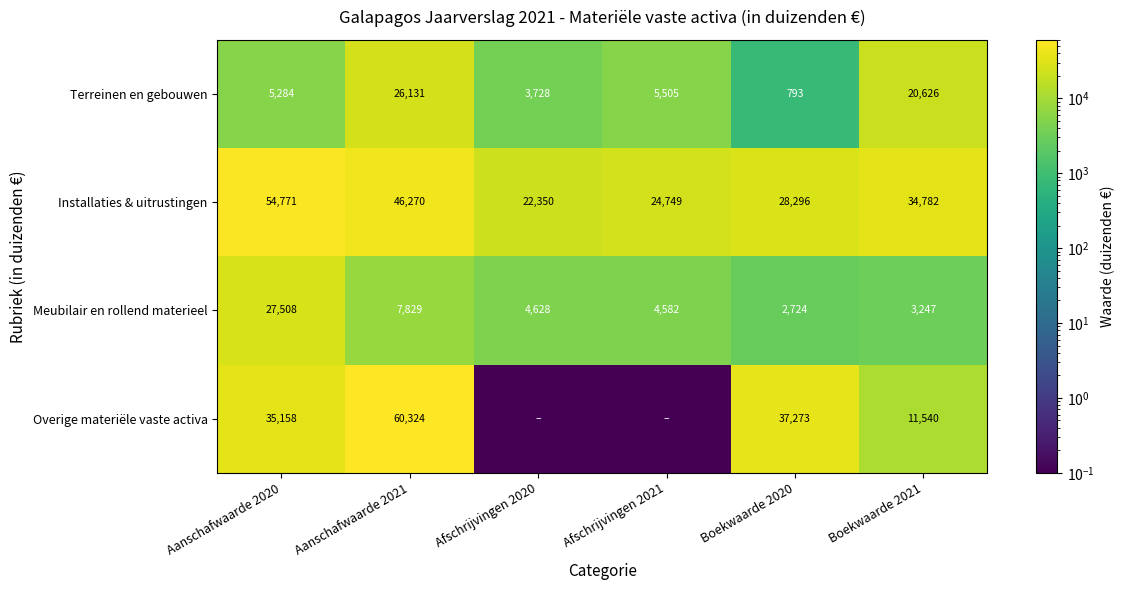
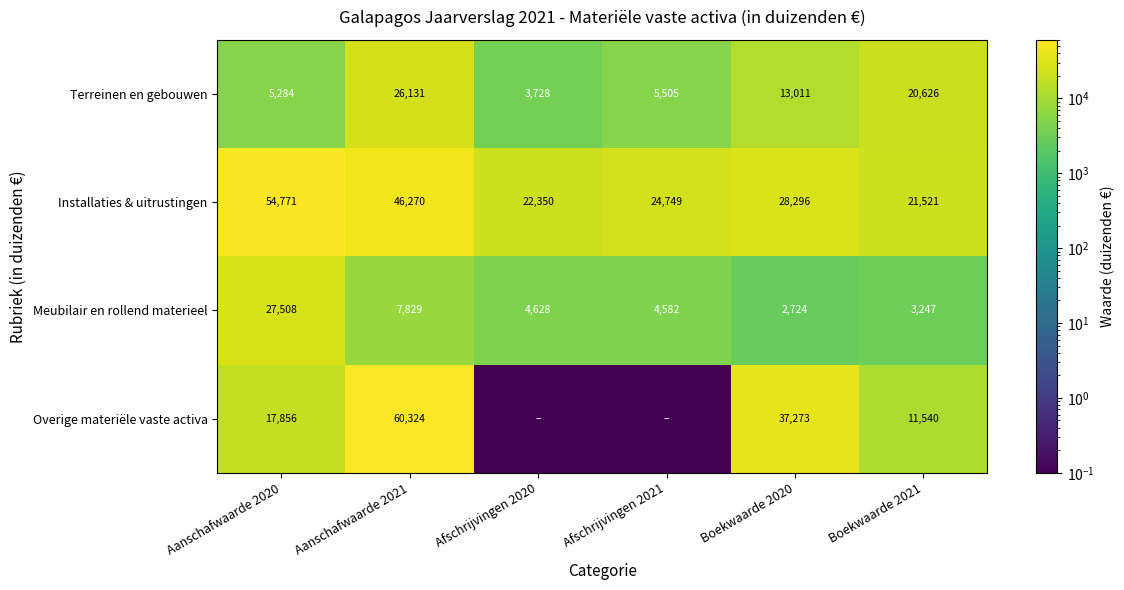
  {
    "Terreinen en gebouwen": {
      "Aanschafwaarde 2020": "5,284",
      "Aanschafwaarde 2021": "26,131",
      "Afschrijvingen 2020": "3,728",
      "Afschrijvingen 2021": "5,505",
-     "Boekwaarde 2020": "793",
+     "Boekwaarde 2020": "13,011",
      "Boekwaarde 2021": "20,626"
    },
    "Installaties & uitrustingen": {
      "Aanschafwaarde 2020": "54,771",
      "Aanschafwaarde 2021": "46,270",
      "Afschrijvingen 2020": "22,350",
      "Afschrijvingen 2021": "24,749",
      "Boekwaarde 2020": "28,296",
-     "Boekwaarde 2021": "34,782"
+     "Boekwaarde 2021": "21,521"
    },
    "Meubilair en rollend materieel": {
      "Aanschafwaarde 2020": "27,508",
      "Aanschafwaarde 2021": "7,829",
      "Afschrijvingen 2020": "4,628",
      "Afschrijvingen 2021": "4,582",
      "Boekwaarde 2020": "2,724",
      "Boekwaarde 2021": "3,247"
    },
    "Overige materiële vaste activa": {
-     "Aanschafwaarde 2020": "35,158",
+     "Aanschafwaarde 2020": "17,856",
      "Aanschafwaarde 2021": "60,324",
      "Boekwaarde 2020": "37,273",
      "Boekwaarde 2021": "11,540"
    }
  }
